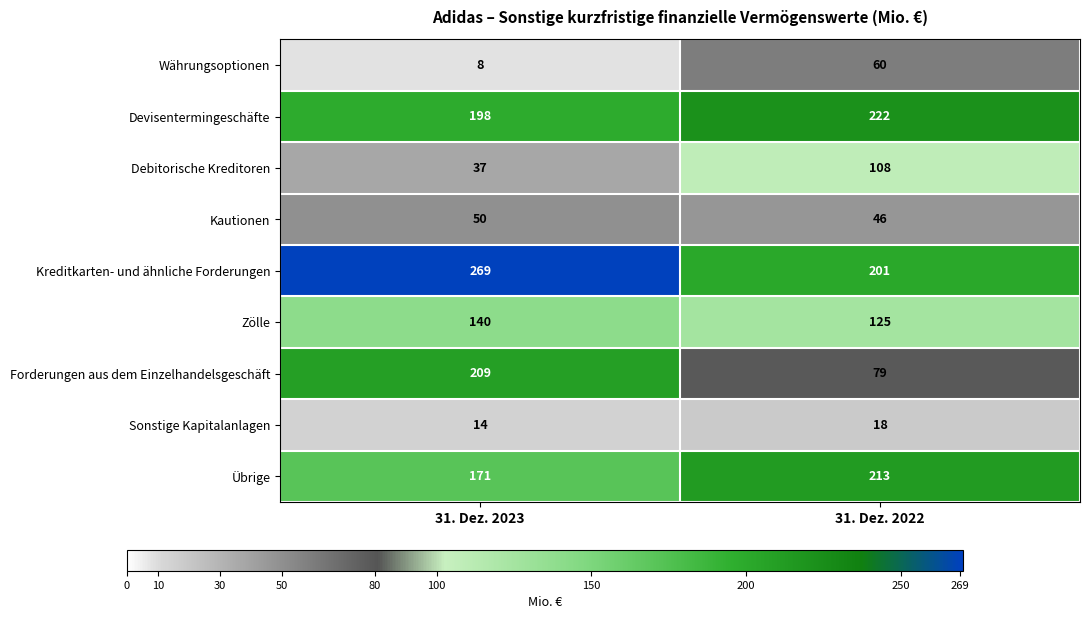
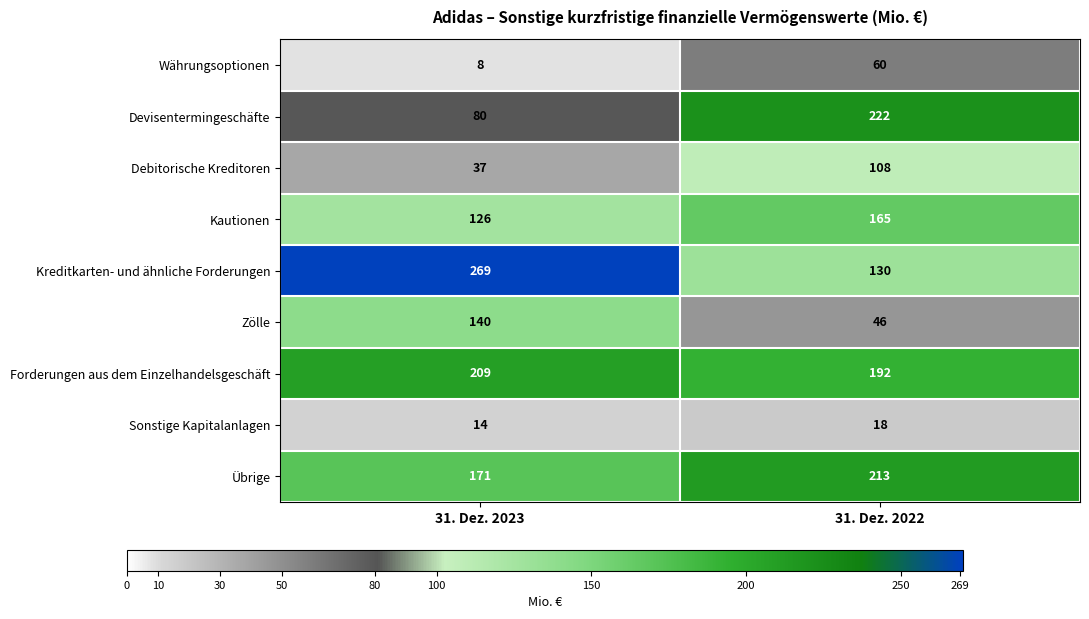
  {
    "Währungsoptionen": {
      "31. Dez. 2023": 8,
      "31. Dez. 2022": 60
    },
    "Devisentermingeschäfte": {
-     "31. Dez. 2023": 198,
+     "31. Dez. 2023": 80,
      "31. Dez. 2022": 222
    },
    "Debitorische Kreditoren": {
      "31. Dez. 2023": 37,
      "31. Dez. 2022": 108
    },
    "Kautionen": {
-     "31. Dez. 2023": 50,
-     "31. Dez. 2022": 46
+     "31. Dez. 2023": 126,
+     "31. Dez. 2022": 165
    },
    "Kreditkarten- und ähnliche Forderungen": {
      "31. Dez. 2023": 269,
-     "31. Dez. 2022": 201
+     "31. Dez. 2022": 130
    },
    "Zölle": {
      "31. Dez. 2023": 140,
-     "31. Dez. 2022": 125
+     "31. Dez. 2022": 46
    },
    "Forderungen aus dem Einzelhandelsgeschäft": {
      "31. Dez. 2023": 209,
-     "31. Dez. 2022": 79
+     "31. Dez. 2022": 192
    },
    "Sonstige Kapitalanlagen": {
      "31. Dez. 2023": 14,
      "31. Dez. 2022": 18
    },
    "Übrige": {
      "31. Dez. 2023": 171,
      "31. Dez. 2022": 213
    }
  }
